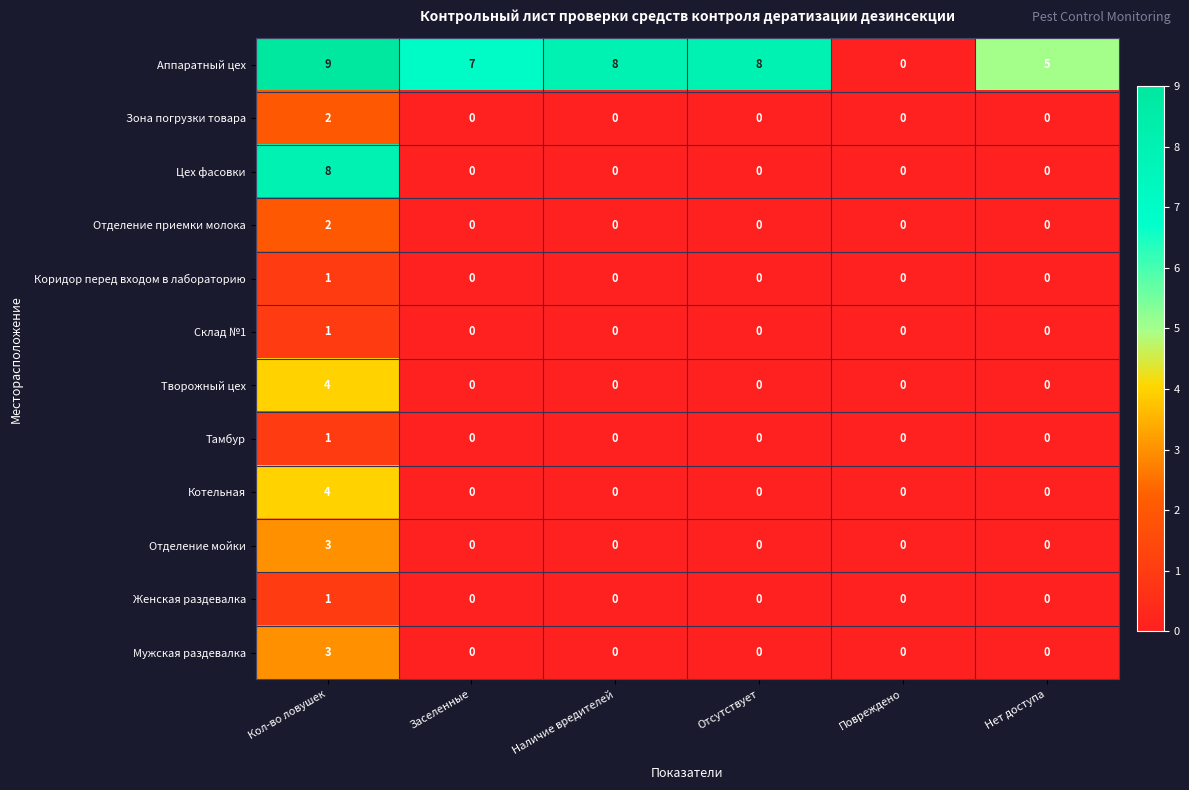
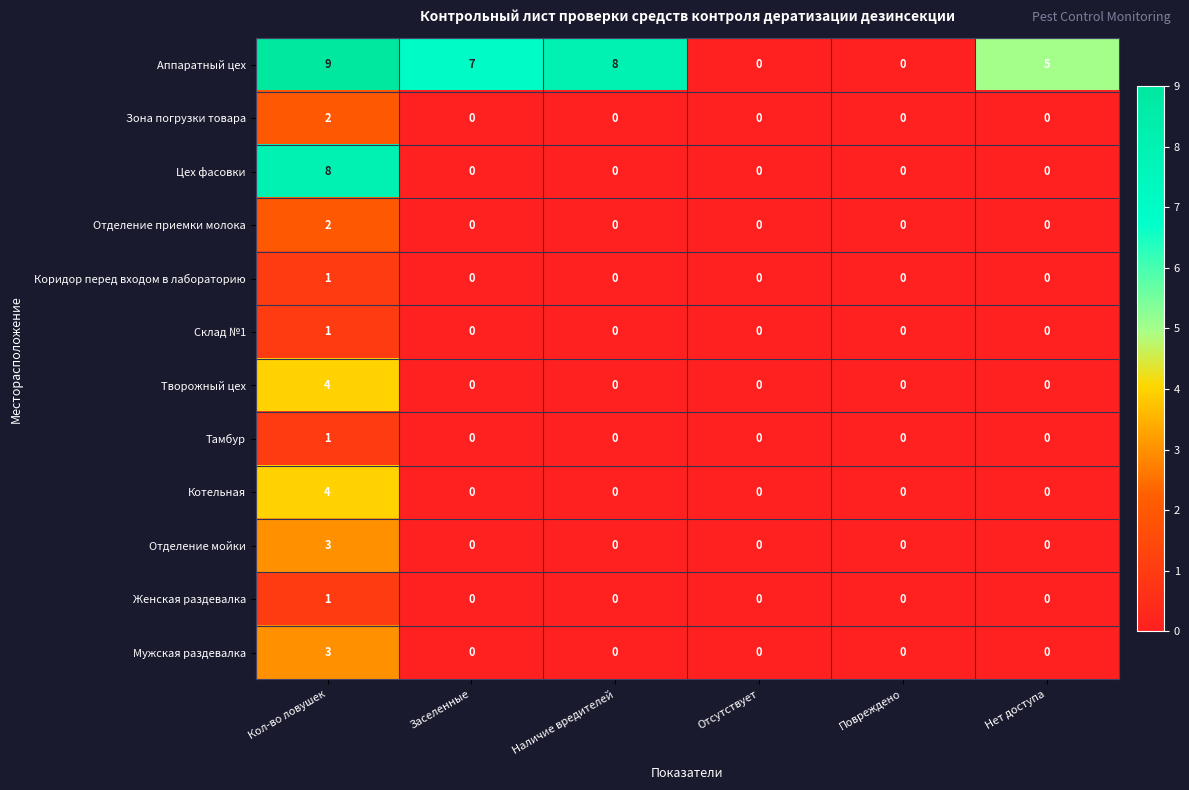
  {
    "Аппаратный цех": {
      "Кол-во ловушек": 9,
      "Заселенные": 7,
      "Наличие вредителей": 8,
-     "Отсутствует": 8,
+     "Отсутствует": 0,
      "Повреждено": 0,
      "Нет доступа": 5
    },
    "Зона погрузки товара": {
      "Кол-во ловушек": 2,
      "Заселенные": 0,
      "Наличие вредителей": 0,
      "Отсутствует": 0,
      "Повреждено": 0,
      "Нет доступа": 0
    },
    "Цех фасовки": {
      "Кол-во ловушек": 8,
      "Заселенные": 0,
      "Наличие вредителей": 0,
      "Отсутствует": 0,
      "Повреждено": 0,
      "Нет доступа": 0
    },
    "Отделение приемки молока": {
      "Кол-во ловушек": 2,
      "Заселенные": 0,
      "Наличие вредителей": 0,
      "Отсутствует": 0,
      "Повреждено": 0,
      "Нет доступа": 0
    },
    "Коридор перед входом в лабораторию": {
      "Кол-во ловушек": 1,
      "Заселенные": 0,
      "Наличие вредителей": 0,
      "Отсутствует": 0,
      "Повреждено": 0,
      "Нет доступа": 0
    },
    "Склад №1": {
      "Кол-во ловушек": 1,
      "Заселенные": 0,
      "Наличие вредителей": 0,
      "Отсутствует": 0,
      "Повреждено": 0,
      "Нет доступа": 0
    },
    "Творожный цех": {
      "Кол-во ловушек": 4,
      "Заселенные": 0,
      "Наличие вредителей": 0,
      "Отсутствует": 0,
      "Повреждено": 0,
      "Нет доступа": 0
    },
    "Тамбур": {
      "Кол-во ловушек": 1,
      "Заселенные": 0,
      "Наличие вредителей": 0,
      "Отсутствует": 0,
      "Повреждено": 0,
      "Нет доступа": 0
    },
    "Котельная": {
      "Кол-во ловушек": 4,
      "Заселенные": 0,
      "Наличие вредителей": 0,
      "Отсутствует": 0,
      "Повреждено": 0,
      "Нет доступа": 0
    },
    "Отделение мойки": {
      "Кол-во ловушек": 3,
      "Заселенные": 0,
      "Наличие вредителей": 0,
      "Отсутствует": 0,
      "Повреждено": 0,
      "Нет доступа": 0
    },
    "Женская раздевалка": {
      "Кол-во ловушек": 1,
      "Заселенные": 0,
      "Наличие вредителей": 0,
      "Отсутствует": 0,
      "Повреждено": 0,
      "Нет доступа": 0
    },
    "Мужская раздевалка": {
      "Кол-во ловушек": 3,
      "Заселенные": 0,
      "Наличие вредителей": 0,
      "Отсутствует": 0,
      "Повреждено": 0,
      "Нет доступа": 0
    }
  }
